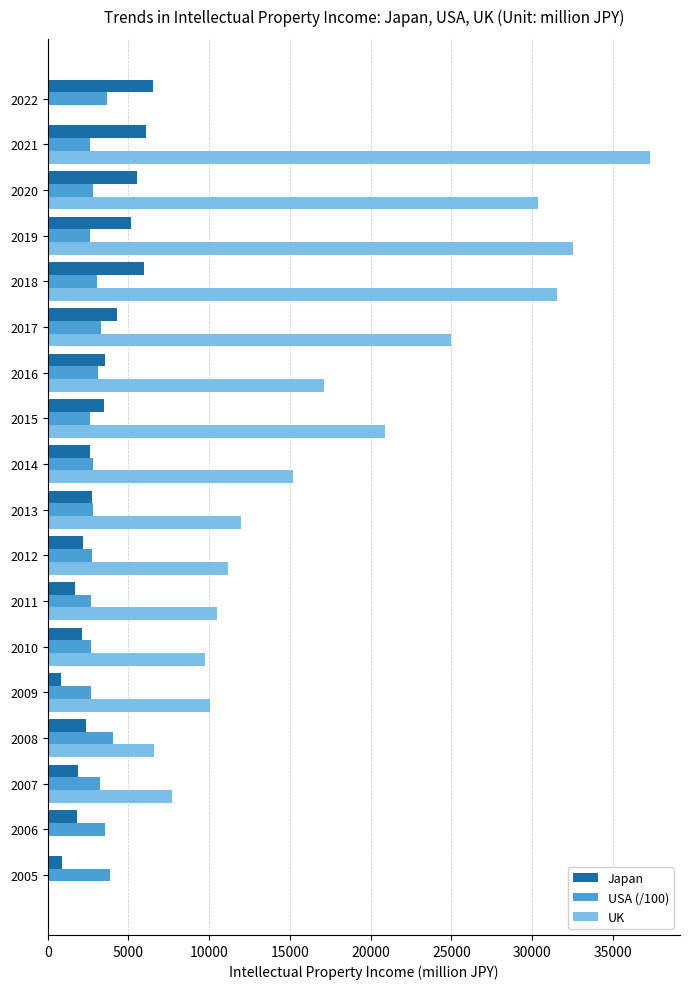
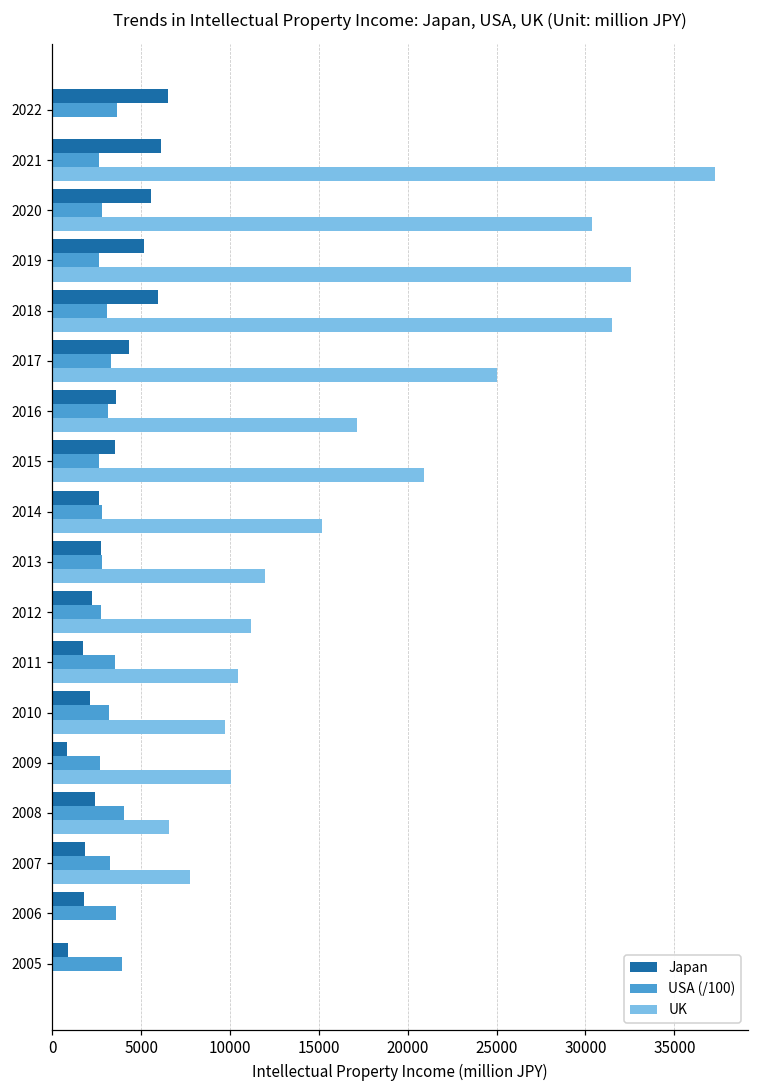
  {
    "Japan": {
      "2022": 6500,
      "2021": 6100,
      "2020": 5600,
      "2019": 5100,
      "2018": 5900,
      "2017": 4300,
      "2016": 3600,
      "2015": 3500,
      "2014": 2600,
      "2013": 2700,
      "2012": 2200,
      "2011": 1700,
      "2010": 2100,
      "2009": 800,
      "2008": 2400,
      "2007": 1900,
      "2006": 1800,
      "2005": 900
    },
    "USA (/100)": {
      "2022": 3600,
      "2021": 2600,
      "2020": 2800,
      "2019": 2600,
      "2018": 3100,
      "2017": 3300,
      "2016": 3100,
      "2015": 2600,
      "2014": 2800,
      "2013": 2800,
      "2012": 2700,
-     "2011": 2700,
-     "2010": 2700,
+     "2011": 3500,
+     "2010": 3200,
      "2009": 2700,
      "2008": 4000,
      "2007": 3300,
      "2006": 3600,
      "2005": 3900
    },
    "UK": {
      "2022": 0,
      "2021": 37300,
      "2020": 30400,
      "2019": 32600,
      "2018": 31500,
      "2017": 25000,
      "2016": 17100,
      "2015": 20900,
      "2014": 15200,
      "2013": 11900,
      "2012": 11100,
      "2011": 10500,
      "2010": 9700,
      "2009": 10000,
      "2008": 6600,
      "2007": 7700,
      "2006": 0,
      "2005": 0
    }
  }
